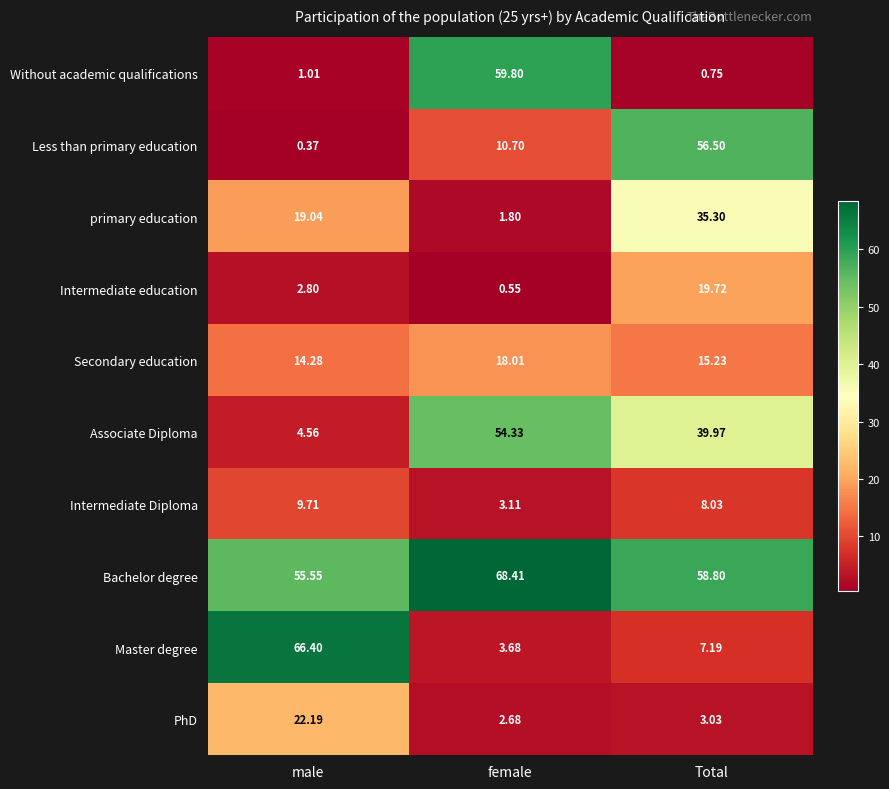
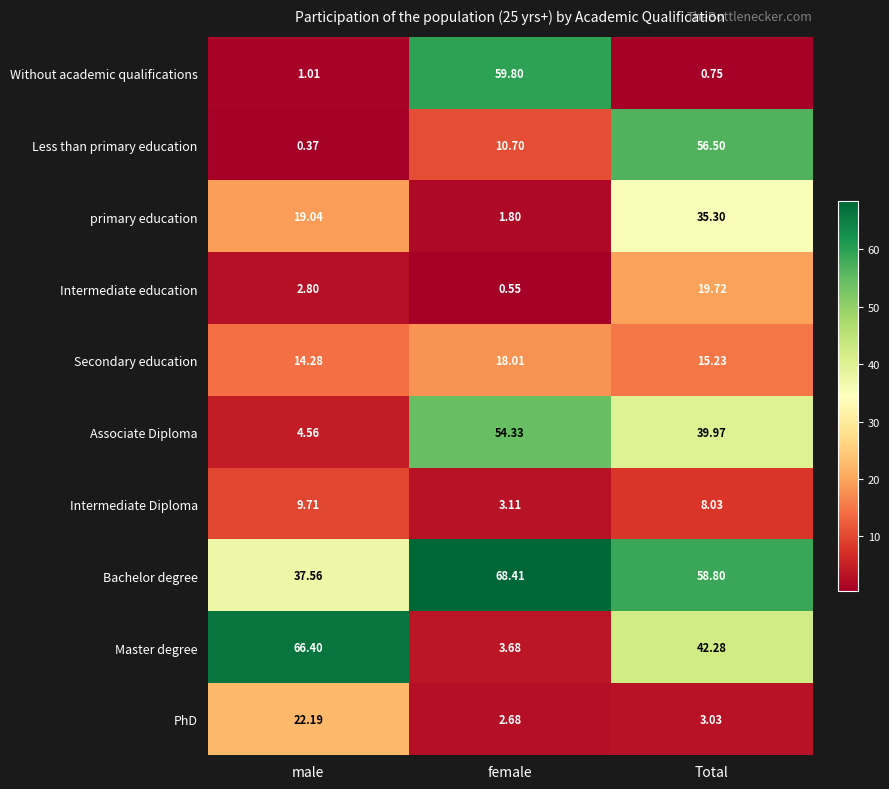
  {
    "Without academic qualifications": {
      "male": 1.01,
      "female": 59.80,
      "Total": 0.75
    },
    "Less than primary education": {
      "male": 0.37,
      "female": 10.70,
      "Total": 56.50
    },
    "primary education": {
      "male": 19.04,
      "female": 1.80,
      "Total": 35.30
    },
    "Intermediate education": {
      "male": 2.80,
      "female": 0.55,
      "Total": 19.72
    },
    "Secondary education": {
      "male": 14.28,
      "female": 18.01,
      "Total": 15.23
    },
    "Associate Diploma": {
      "male": 4.56,
      "female": 54.33,
      "Total": 39.97
    },
    "Intermediate Diploma": {
      "male": 9.71,
      "female": 3.11,
      "Total": 8.03
    },
    "Bachelor degree": {
-     "male": 55.55,
+     "male": 37.56,
      "female": 68.41,
      "Total": 58.80
    },
    "Master degree": {
      "male": 66.40,
      "female": 3.68,
-     "Total": 7.19
+     "Total": 42.28
    },
    "PhD": {
      "male": 22.19,
      "female": 2.68,
      "Total": 3.03
    }
  }
